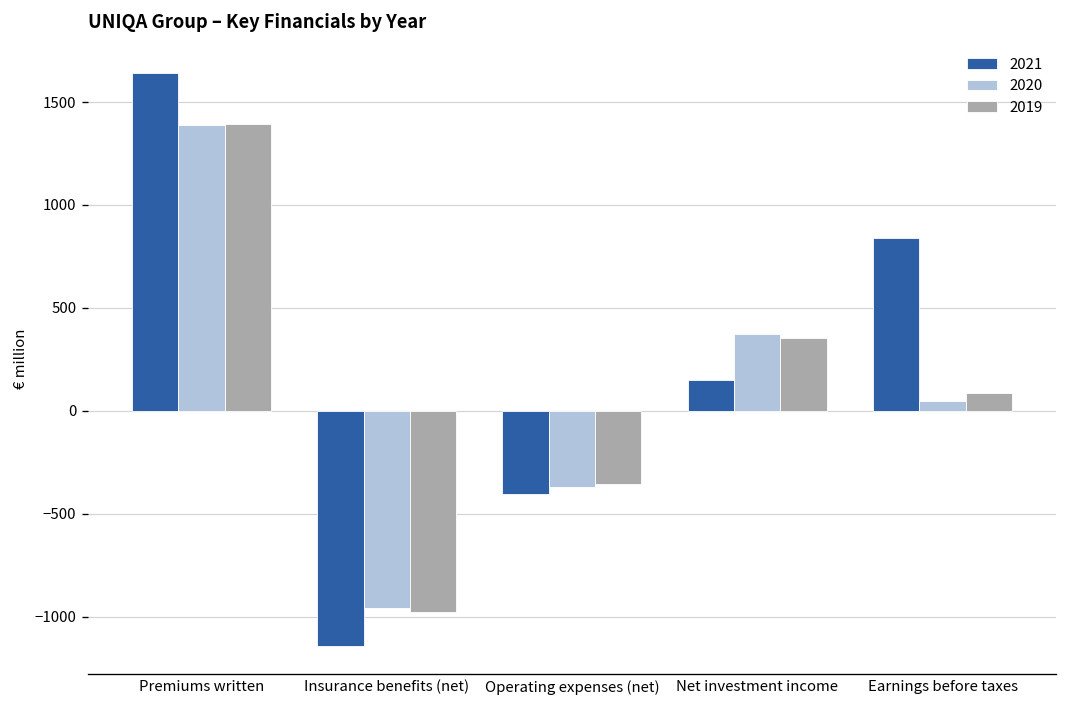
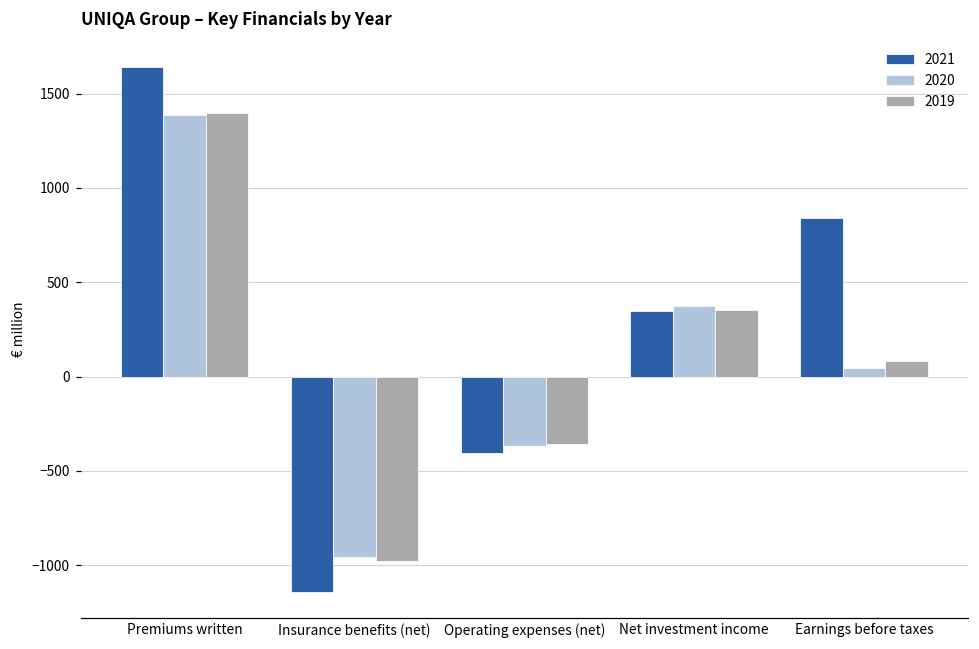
  {
    "2021": {
      "Premiums written": 1640,
      "Insurance benefits (net)": -1140,
      "Operating expenses (net)": -400,
-     "Net investment income": 150,
+     "Net investment income": 350,
      "Earnings before taxes": 840
    }
  }
